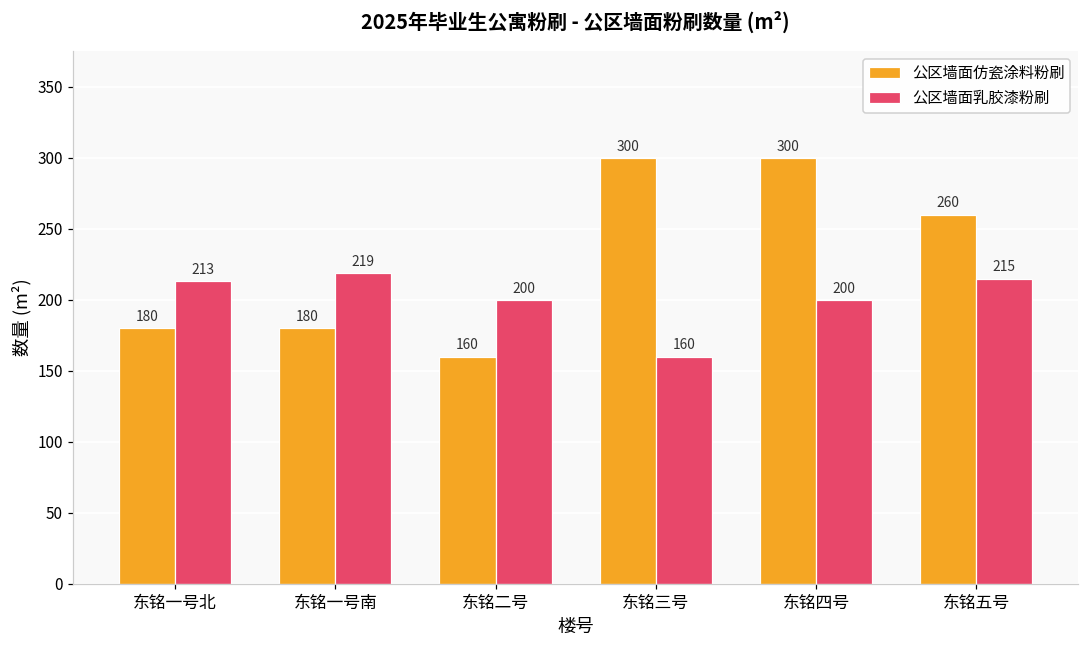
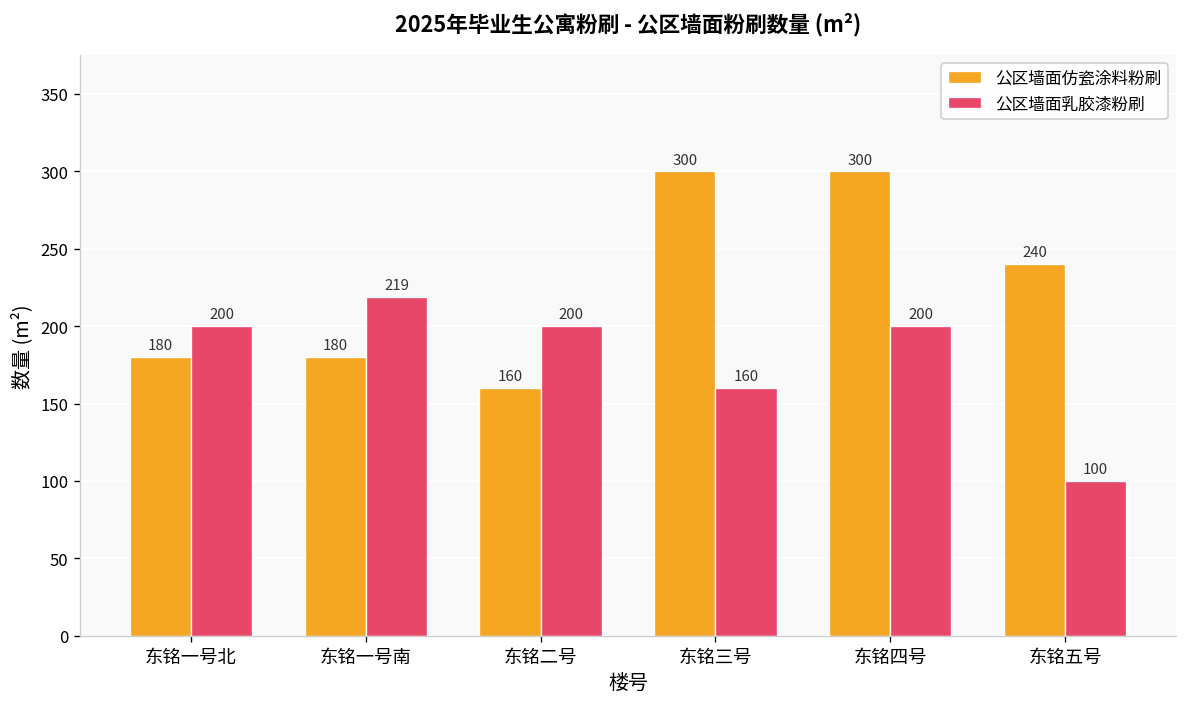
  {
    "公区墙面仿瓷涂料粉刷": {
      "东铭一号北": 180,
      "东铭一号南": 180,
      "东铭二号": 160,
      "东铭三号": 300,
      "东铭四号": 300,
-     "东铭五号": 260
+     "东铭五号": 240
    },
    "公区墙面乳胶漆粉刷": {
-     "东铭一号北": 213,
+     "东铭一号北": 200,
      "东铭一号南": 219,
      "东铭二号": 200,
      "东铭三号": 160,
      "东铭四号": 200,
-     "东铭五号": 215
+     "东铭五号": 100
    }
  }
